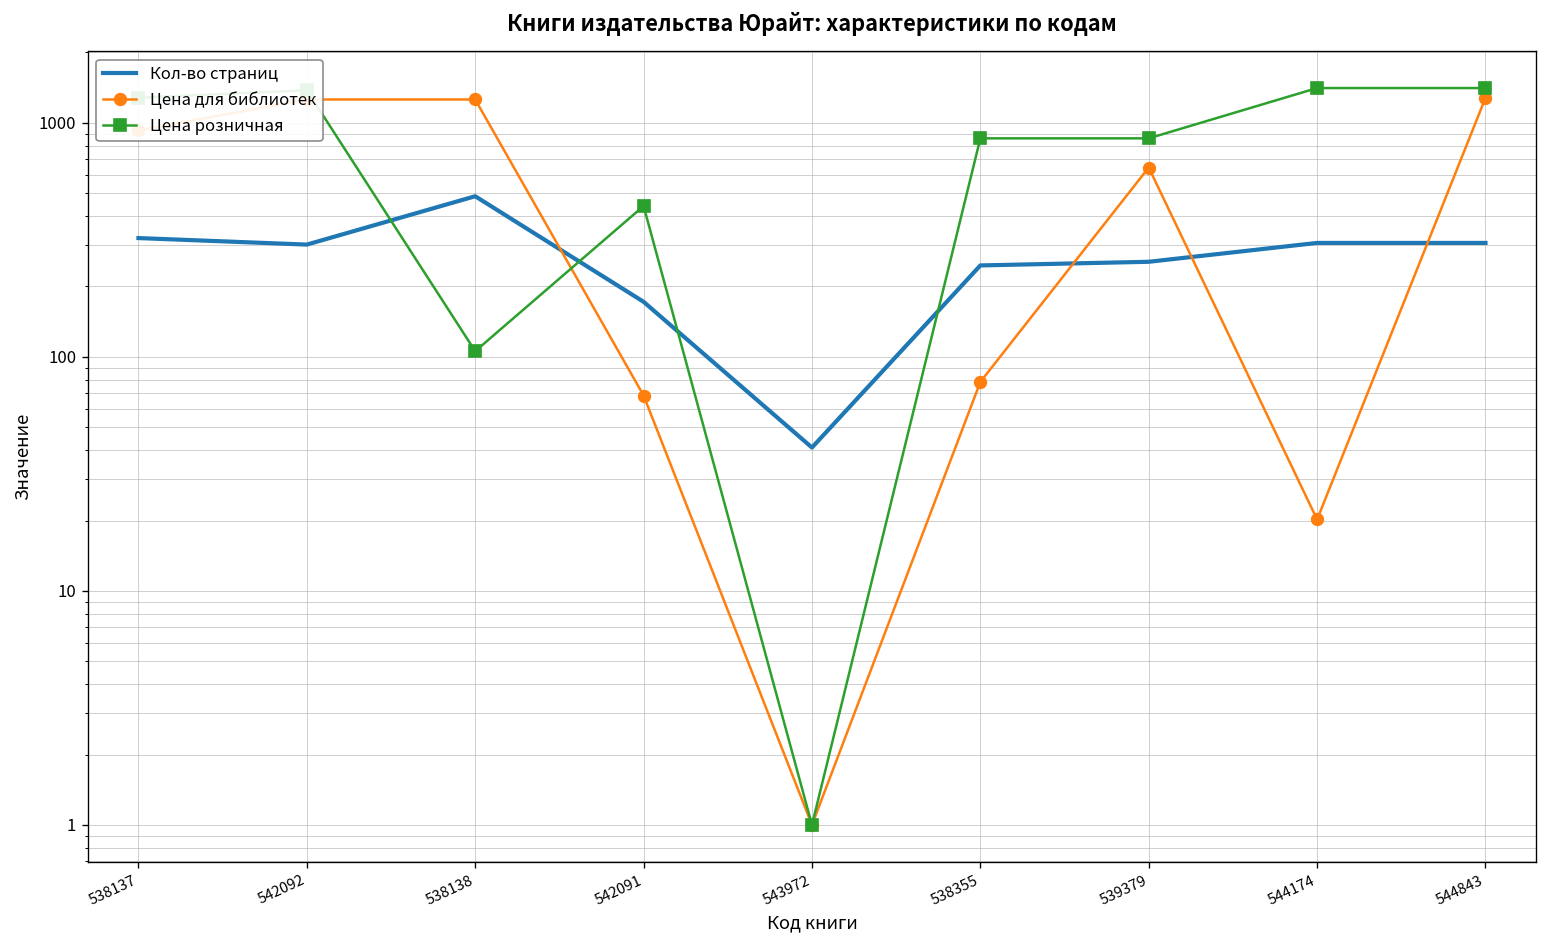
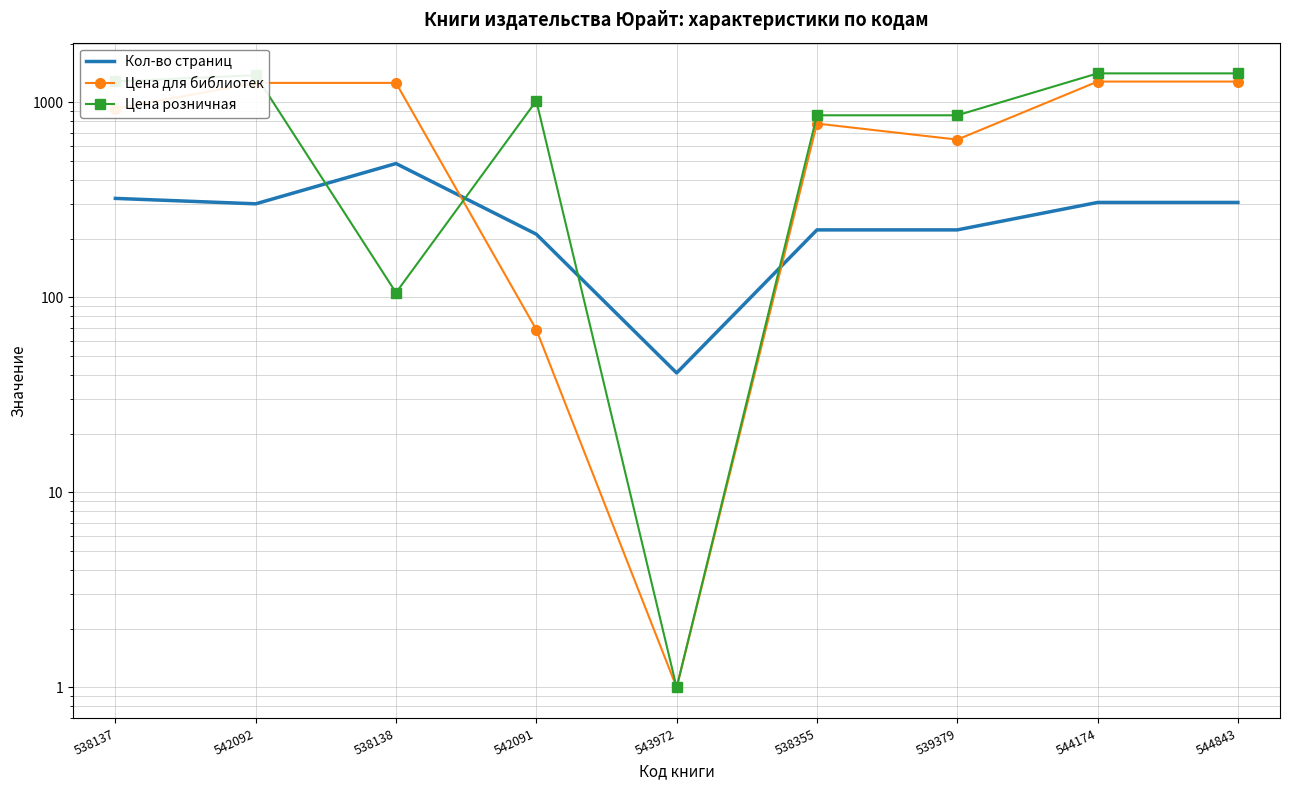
  {
    "Кол-во страниц": {
      "538137": 320,
      "542092": 300,
      "538138": 490,
-     "542091": 170,
+     "542091": 210,
      "543972": 41,
-     "538355": 250,
-     "539379": 260,
+     "538355": 220,
+     "539379": 220,
      "544174": 310,
      "544843": 310
    },
    "Цена для библиотек": {
      "538138": 1300,
      "542091": 68,
-     "538355": 78,
+     "538355": 780,
      "539379": 640,
-     "544174": 20,
+     "544174": 1300,
      "544843": 1300
    },
    "Цена розничная": {
      "538138": 110,
-     "542091": 440,
+     "542091": 1000,
      "538355": 900,
      "539379": 900,
      "544174": 1400,
      "544843": 1400
    }
  }
